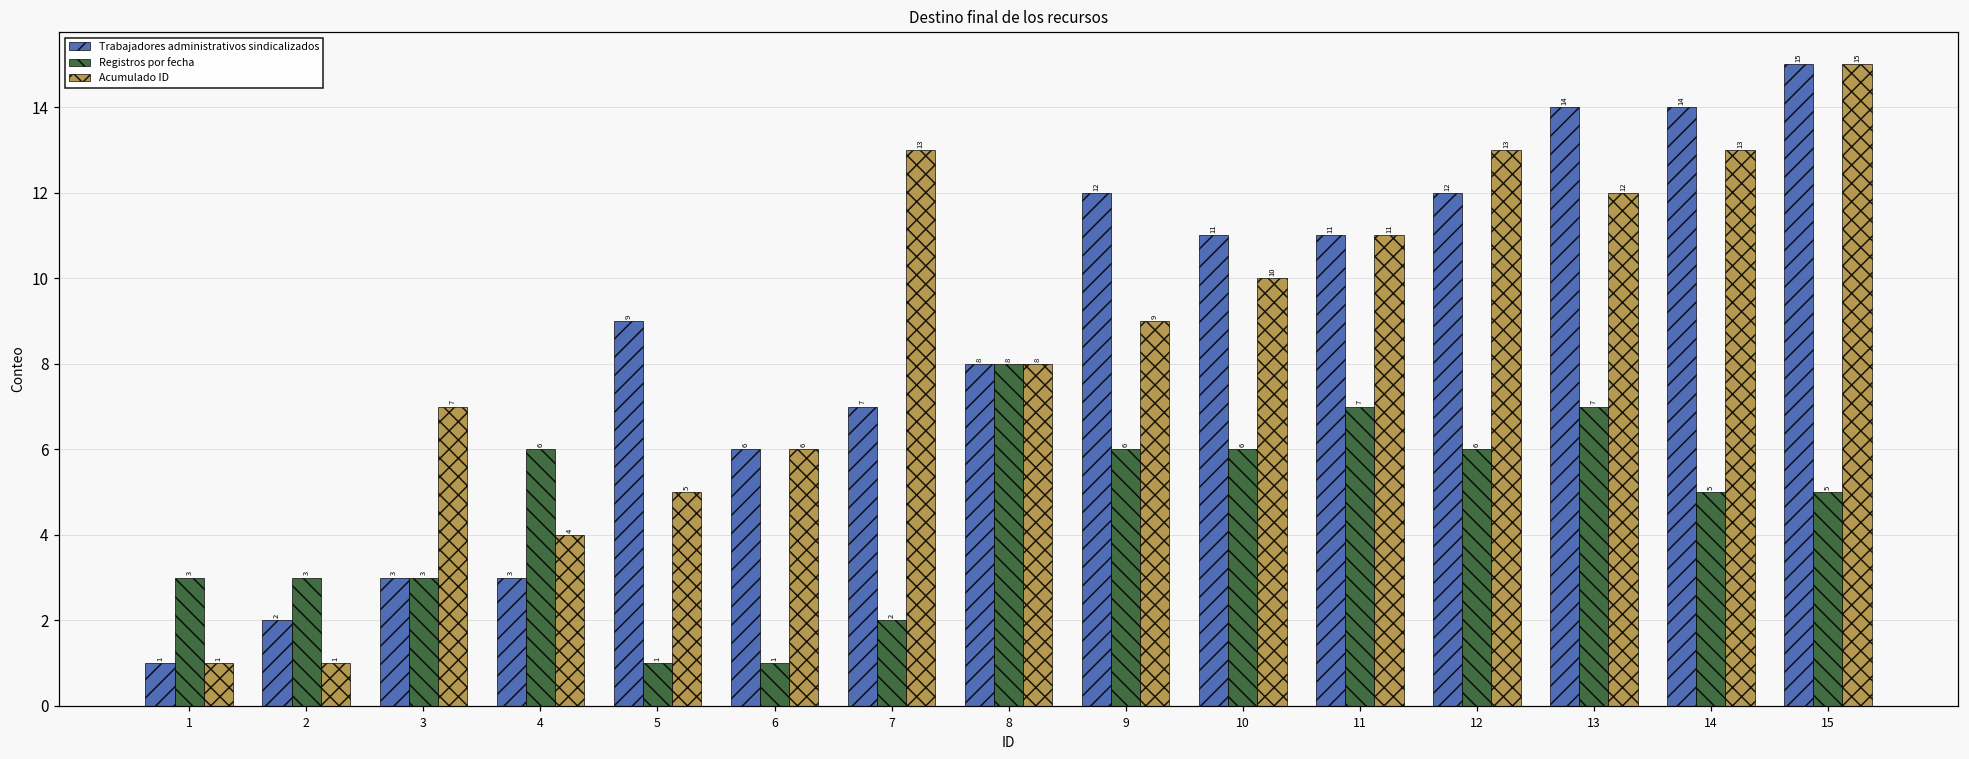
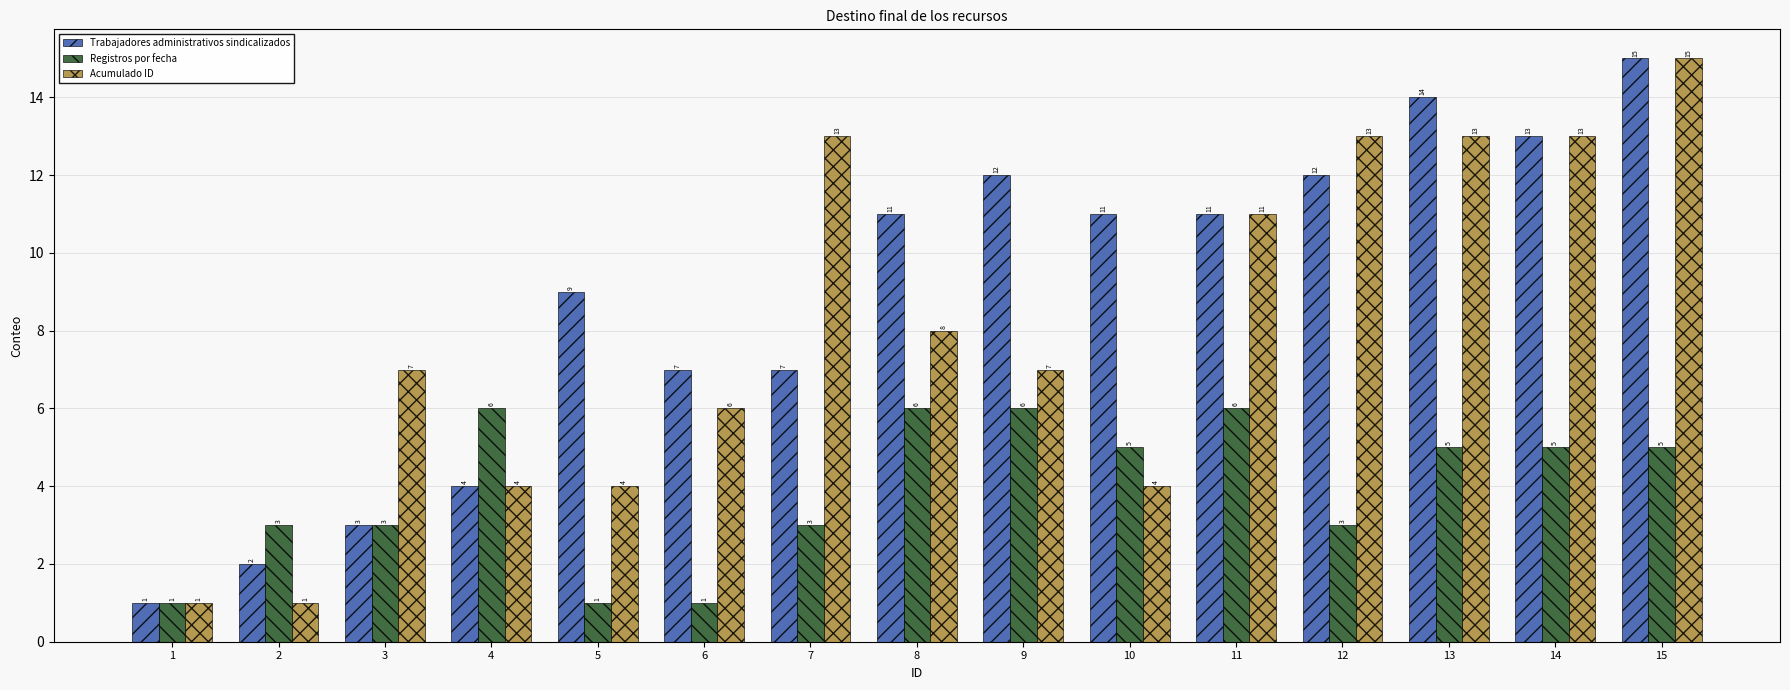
  {
    "Trabajadores administrativos sindicalizados": {
      "1": 1,
      "2": 2,
      "3": 3,
-     "4": 3,
+     "4": 4,
      "5": 9,
-     "6": 6,
+     "6": 7,
      "7": 7,
-     "8": 8,
+     "8": 11,
      "9": 12,
      "10": 11,
      "11": 11,
      "12": 12,
      "13": 14,
-     "14": 14,
+     "14": 13,
      "15": 15
    },
    "Registros por fecha": {
-     "1": 3,
+     "1": 1,
      "2": 3,
      "3": 3,
      "4": 6,
      "5": 1,
      "6": 1,
-     "7": 2,
-     "8": 8,
+     "7": 3,
+     "8": 6,
      "9": 6,
-     "10": 6,
-     "11": 7,
-     "12": 6,
-     "13": 7,
+     "10": 5,
+     "11": 6,
+     "12": 3,
+     "13": 5,
      "14": 5,
      "15": 5
    },
    "Acumulado ID": {
      "1": 1,
      "2": 1,
      "3": 7,
      "4": 4,
-     "5": 5,
+     "5": 4,
      "6": 6,
      "7": 13,
      "8": 8,
-     "9": 9,
-     "10": 10,
+     "9": 7,
+     "10": 4,
      "11": 11,
      "12": 13,
-     "13": 12,
+     "13": 13,
      "14": 13,
      "15": 15
    }
  }
